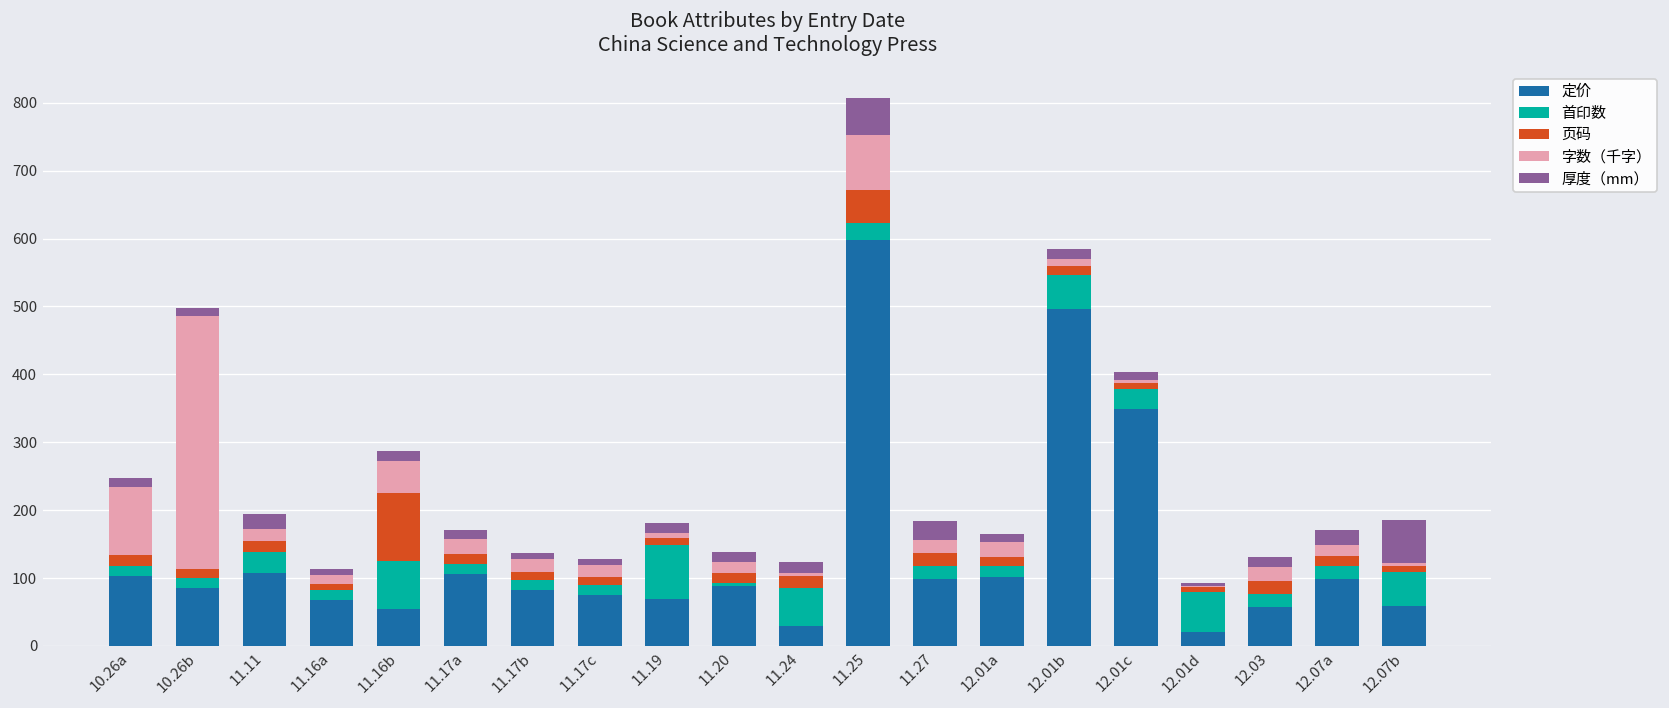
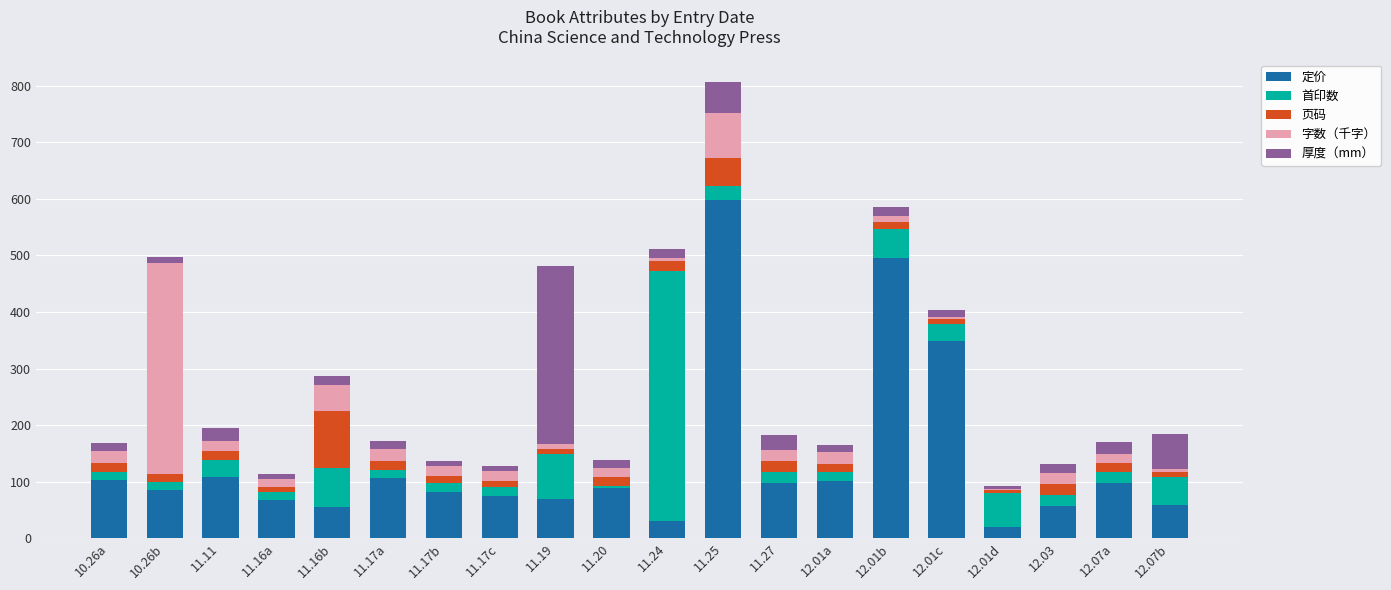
  {
    "定价": {
      "10.26a": 100,
      "10.26b": 90,
      "11.11": 110,
      "11.16a": 70,
      "11.16b": 60,
      "11.17a": 110,
      "11.17b": 80,
      "11.17c": 80,
      "11.19": 70,
      "11.20": 90,
      "11.24": 30,
      "11.25": 600,
      "11.27": 100,
      "12.01a": 100,
      "12.01b": 500,
      "12.01c": 350,
      "12.01d": 20,
      "12.03": 60,
      "12.07a": 100,
      "12.07b": 60
    },
    "首印数": {
      "10.26a": 20,
      "10.26b": 20,
      "11.11": 30,
      "11.16a": 20,
      "11.16b": 70,
      "11.17a": 20,
      "11.17b": 20,
      "11.17c": 20,
      "11.19": 80,
      "11.20": 10,
-     "11.24": 60,
+     "11.24": 440,
      "11.25": 30,
      "11.27": 20,
      "12.01a": 20,
      "12.01b": 50,
      "12.01c": 30,
      "12.01d": 60,
      "12.03": 20,
      "12.07a": 20,
      "12.07b": 50
    },
    "页码": {
      "10.26a": 20,
      "10.26b": 10,
      "11.11": 20,
      "11.16a": 10,
      "11.16b": 100,
      "11.17a": 10,
      "11.17b": 10,
      "11.17c": 10,
      "11.19": 10,
      "11.20": 20,
      "11.24": 20,
      "11.25": 50,
      "11.27": 20,
      "12.01a": 10,
      "12.01b": 10,
      "12.01c": 10,
      "12.01d": 10,
      "12.03": 20,
      "12.07a": 10,
      "12.07b": 10
    },
    "字数（千字）": {
-     "10.26a": 100,
+     "10.26a": 20,
      "10.26b": 370,
      "11.11": 20,
      "11.16a": 10,
      "11.16b": 50,
      "11.17a": 20,
      "11.17b": 20,
      "11.17c": 20,
      "11.19": 10,
      "11.20": 20,
      "11.24": 10,
      "11.25": 80,
      "11.27": 20,
      "12.01a": 20,
      "12.01b": 10,
      "12.01c": 0,
      "12.03": 20,
      "12.07a": 20,
      "12.07b": 0
    },
    "厚度（mm）": {
      "10.26a": 10,
      "10.26b": 10,
      "11.11": 20,
      "11.16a": 10,
      "11.16b": 20,
      "11.17a": 10,
      "11.17b": 10,
      "11.17c": 10,
-     "11.19": 20,
+     "11.19": 310,
      "11.20": 20,
      "11.24": 20,
      "11.25": 50,
      "11.27": 30,
      "12.01a": 10,
      "12.01b": 20,
      "12.01c": 10,
      "12.01d": 10,
      "12.03": 20,
      "12.07a": 20,
      "12.07b": 60
    }
  }
